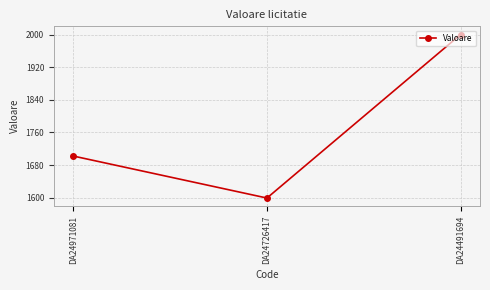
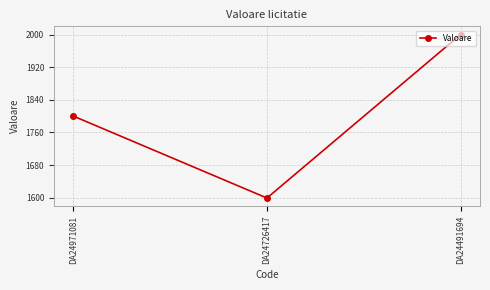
  {
-   "DA24971081": 1700,
+   "DA24971081": 1800,
    "DA24726417": 1600
  }
